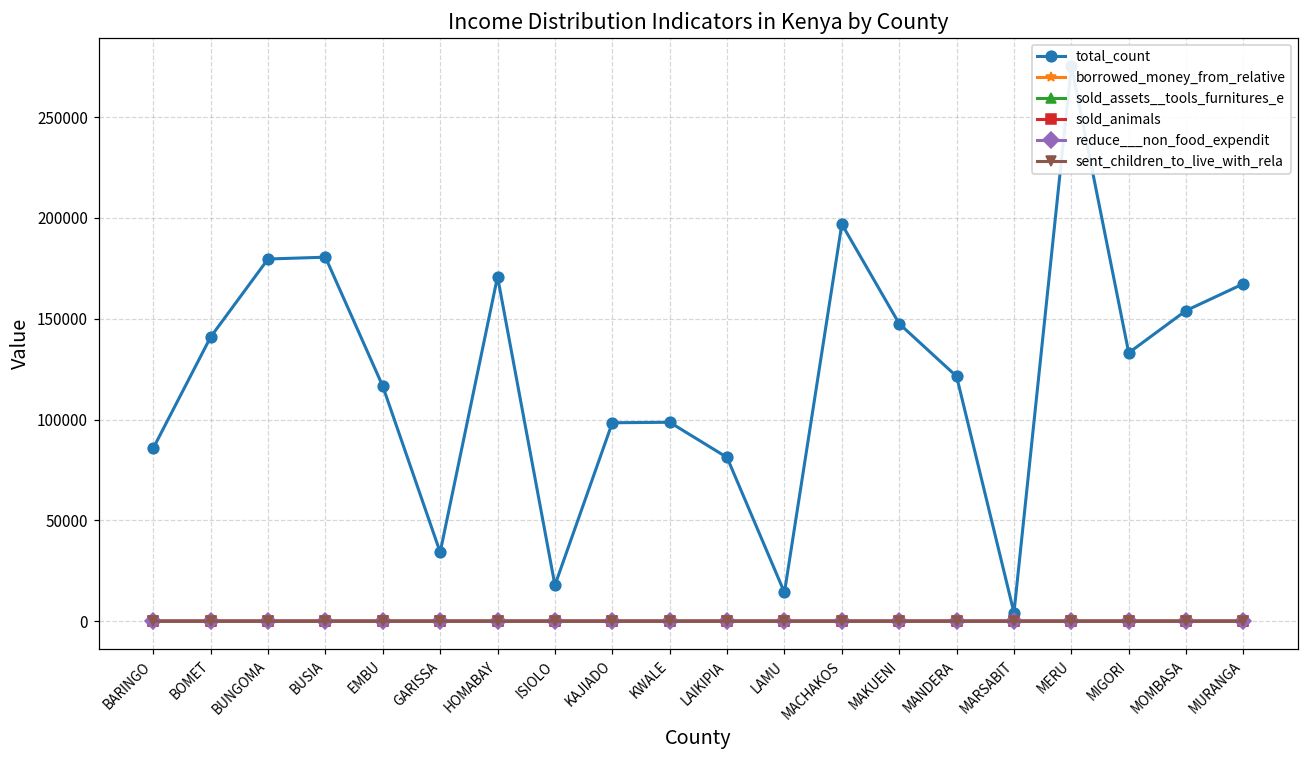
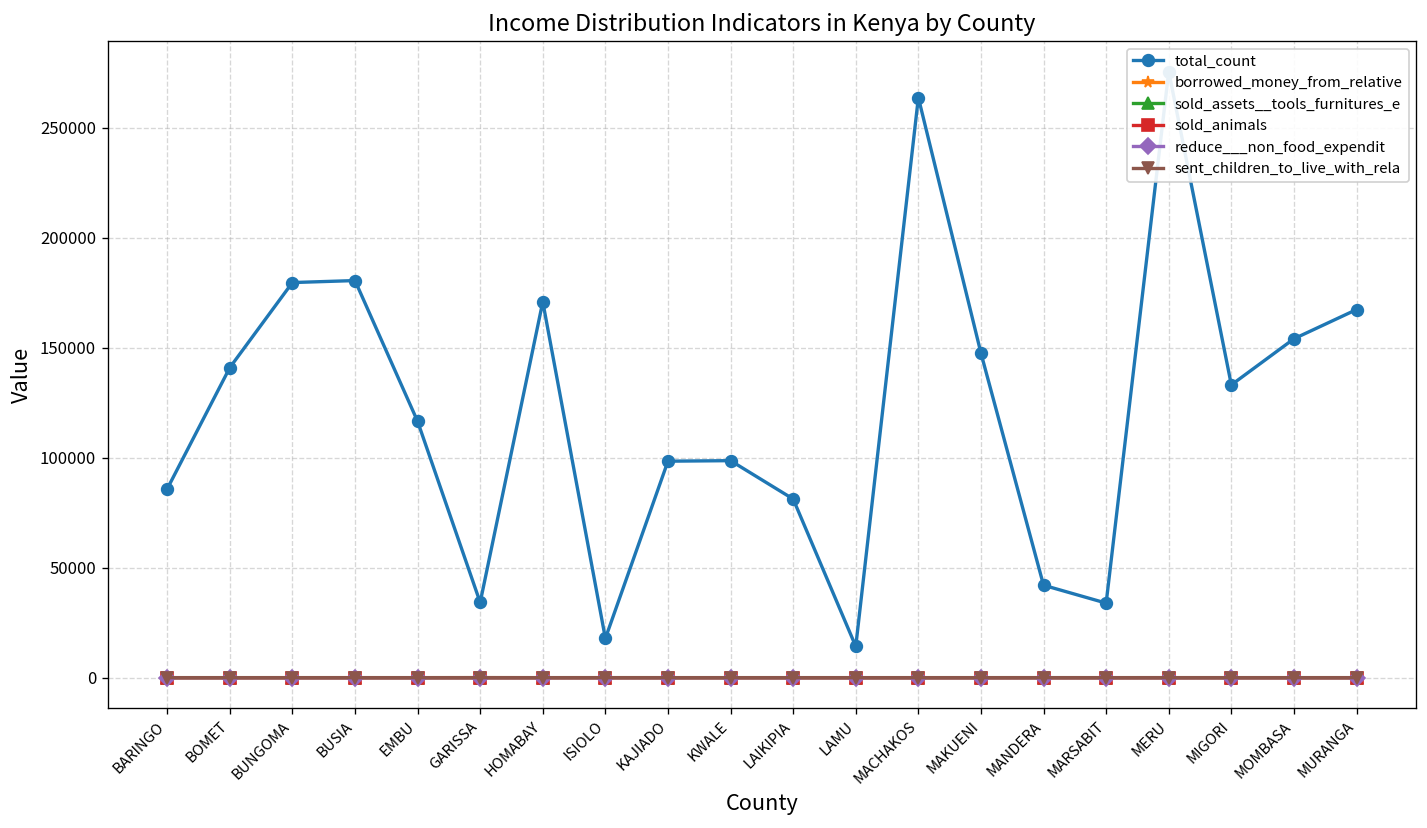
  {
    "total_count": {
      "BARINGO": 86000,
      "BOMET": 141000,
      "BUNGOMA": 180000,
      "BUSIA": 181000,
      "EMBU": 117000,
      "GARISSA": 34000,
      "HOMABAY": 171000,
      "ISIOLO": 18000,
      "KAJIADO": 98000,
      "KWALE": 99000,
      "LAIKIPIA": 81000,
      "LAMU": 14000,
-     "MACHAKOS": 197000,
+     "MACHAKOS": 264000,
      "MAKUENI": 148000,
-     "MANDERA": 121000,
-     "MARSABIT": 4000,
+     "MANDERA": 42000,
+     "MARSABIT": 34000,
      "MIGORI": 133000,
      "MOMBASA": 154000,
      "MURANGA": 167000
    },
    "sent_children_to_live_with_rela": {
      "BARINGO": 0,
      "BOMET": 0,
      "BUNGOMA": 0,
      "BUSIA": 0,
      "EMBU": 0,
      "GARISSA": 0,
      "HOMABAY": 0,
      "ISIOLO": 0,
      "KAJIADO": 0,
      "KWALE": 0,
      "LAIKIPIA": 0,
      "LAMU": 0,
      "MACHAKOS": 0,
      "MAKUENI": 0,
      "MANDERA": 0,
      "MARSABIT": 0,
      "MERU": 0,
      "MIGORI": 0,
      "MOMBASA": 0,
      "MURANGA": 0
    }
  }
